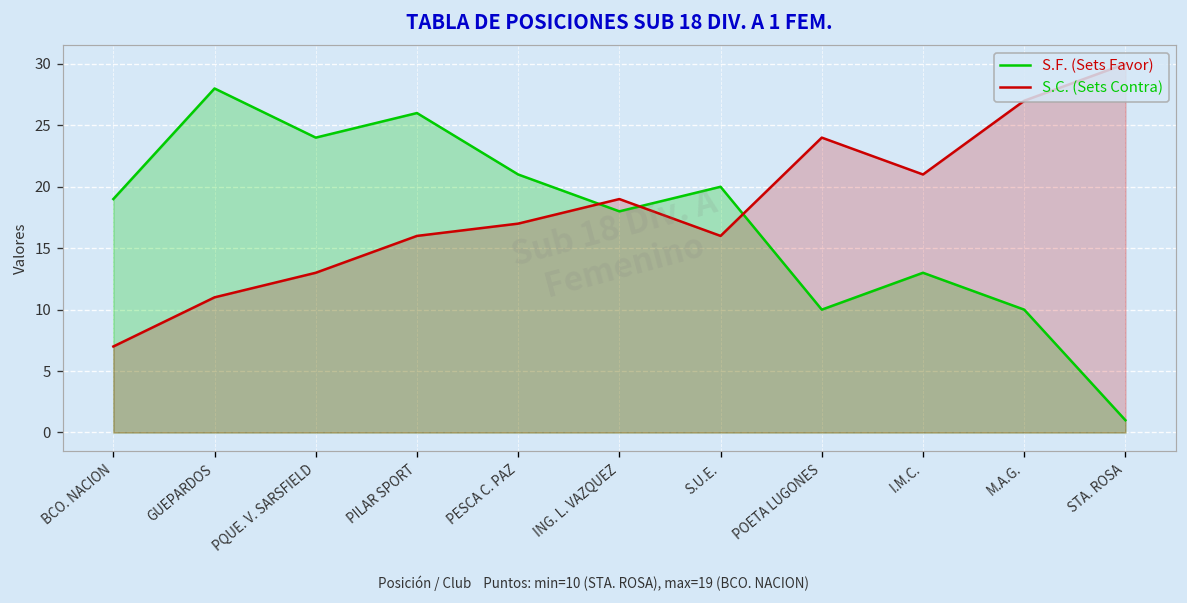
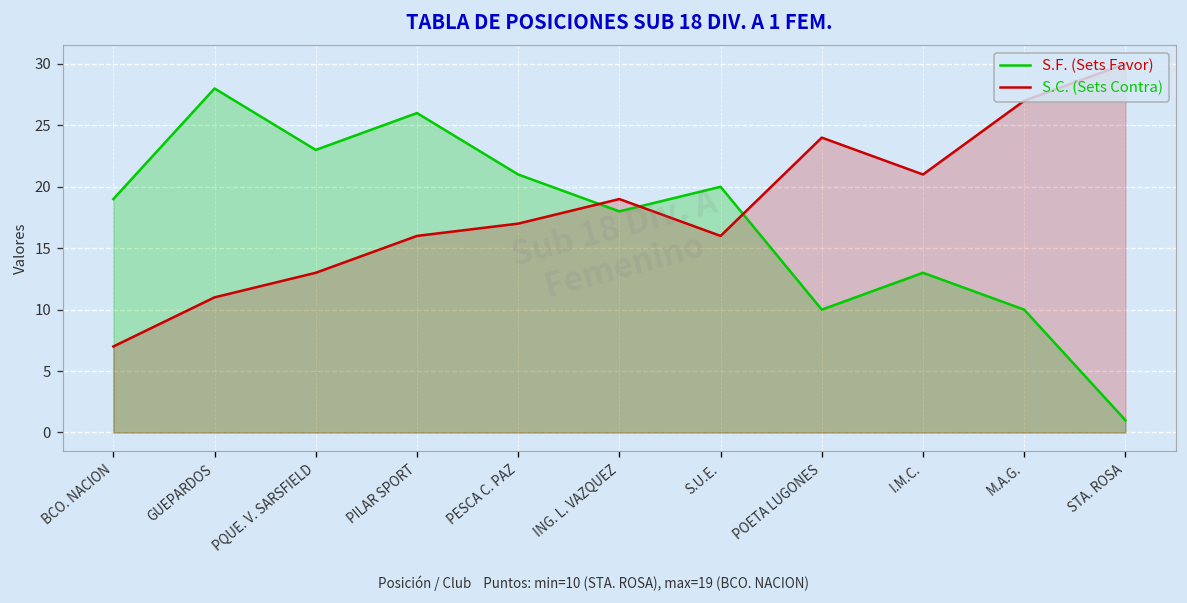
  {
    "S.F. (Sets Favor)": {
      "BCO. NACION": 19,
      "GUEPARDOS": 28,
-     "PQUE. V. SARSFIELD": 24,
+     "PQUE. V. SARSFIELD": 23,
      "PILAR SPORT": 26,
      "PESCA C. PAZ": 21,
      "POETA LUGONES": 10,
      "I.M.C.": 13,
      "M.A.G.": 10,
      "STA. ROSA": 1
    },
    "S.C. (Sets Contra)": {
      "BCO. NACION": 7,
      "GUEPARDOS": 11,
      "PQUE. V. SARSFIELD": 13,
      "PILAR SPORT": 16,
      "POETA LUGONES": 24,
      "I.M.C.": 21
    }
  }
